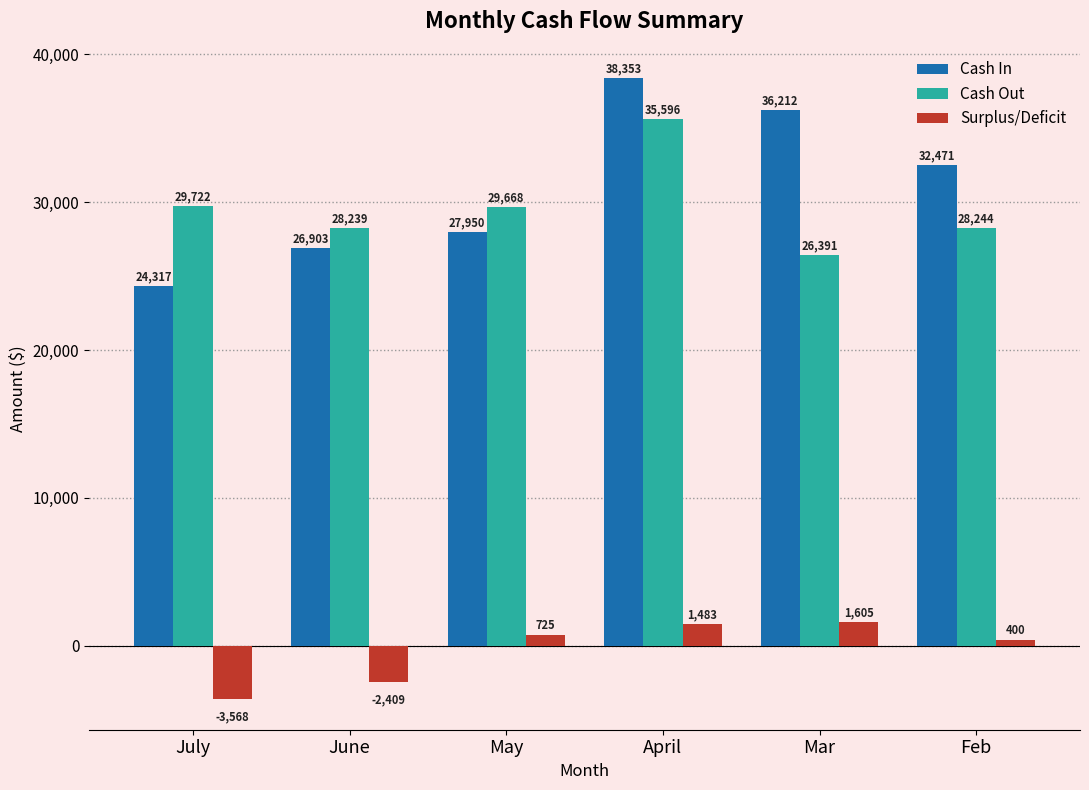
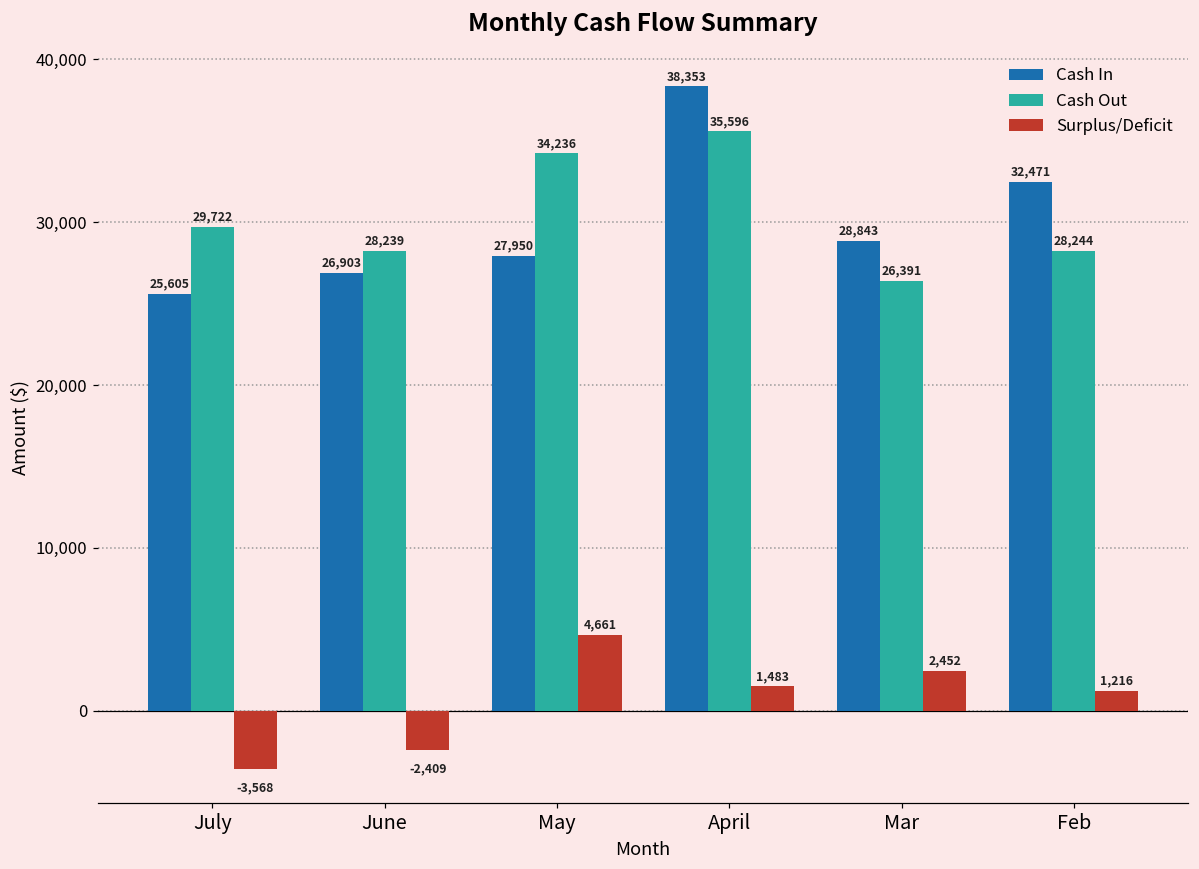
  {
    "Cash In": {
-     "July": "24,317",
+     "July": "25,605",
      "June": "26,903",
      "May": "27,950",
      "April": "38,353",
-     "Mar": "36,212",
+     "Mar": "28,843",
      "Feb": "32,471"
    },
    "Cash Out": {
      "July": "29,722",
      "June": "28,239",
-     "May": "29,668",
+     "May": "34,236",
      "April": "35,596",
      "Mar": "26,391",
      "Feb": "28,244"
    },
    "Surplus/Deficit": {
      "July": "-3,568",
      "June": "-2,409",
-     "May": "725",
+     "May": "4,661",
      "April": "1,483",
-     "Mar": "1,605",
-     "Feb": "400"
+     "Mar": "2,452",
+     "Feb": "1,216"
    }
  }
